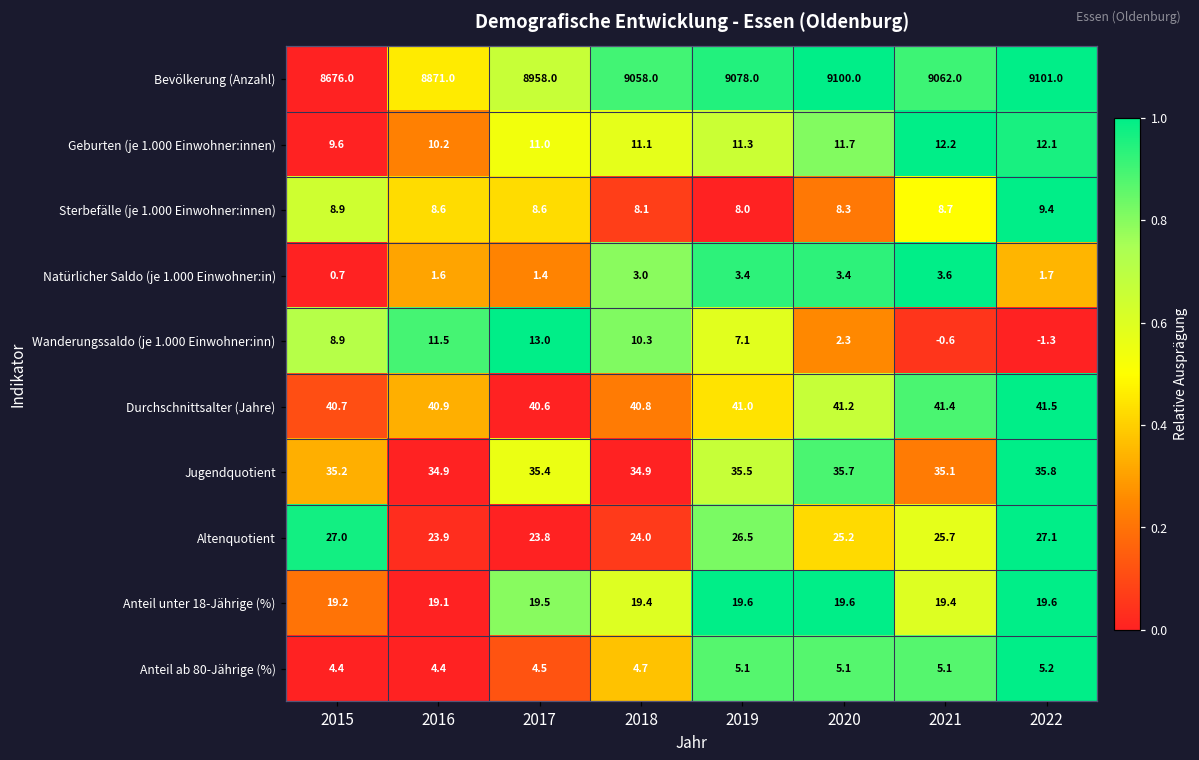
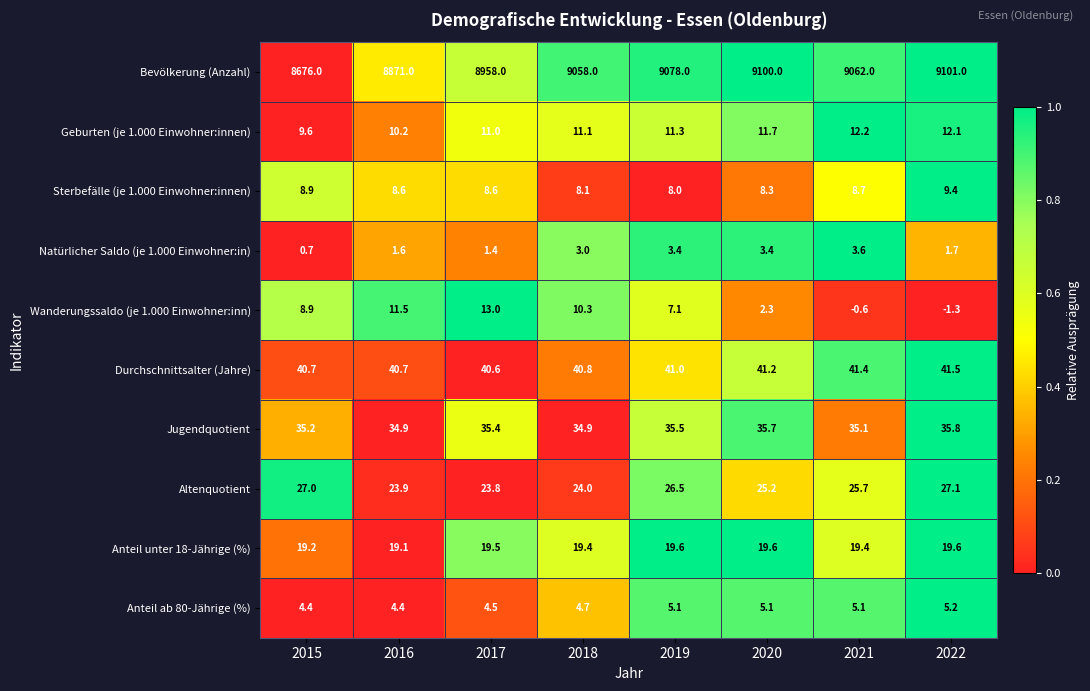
  {
    "Bevölkerung (Anzahl)": {
      "2015": 8676.0,
      "2016": 8871.0,
      "2017": 8958.0,
      "2018": 9058.0,
      "2019": 9078.0,
      "2020": 9100.0,
      "2021": 9062.0,
      "2022": 9101.0
    },
    "Geburten (je 1.000 Einwohner:innen)": {
      "2015": 9.6,
      "2016": 10.2,
      "2017": 11.0,
      "2018": 11.1,
      "2019": 11.3,
      "2020": 11.7,
      "2021": 12.2,
      "2022": 12.1
    },
    "Sterbefälle (je 1.000 Einwohner:innen)": {
      "2015": 8.9,
      "2016": 8.6,
      "2017": 8.6,
      "2018": 8.1,
      "2019": 8.0,
      "2020": 8.3,
      "2021": 8.7,
      "2022": 9.4
    },
    "Natürlicher Saldo (je 1.000 Einwohner:in)": {
      "2015": 0.7,
      "2016": 1.6,
      "2017": 1.4,
      "2018": 3.0,
      "2019": 3.4,
      "2020": 3.4,
      "2021": 3.6,
      "2022": 1.7
    },
    "Wanderungssaldo (je 1.000 Einwohner:inn)": {
      "2015": 8.9,
      "2016": 11.5,
      "2017": 13.0,
      "2018": 10.3,
      "2019": 7.1,
      "2020": 2.3,
      "2021": -0.6,
      "2022": -1.3
    },
    "Durchschnittsalter (Jahre)": {
      "2015": 40.7,
-     "2016": 40.9,
+     "2016": 40.7,
      "2017": 40.6,
      "2018": 40.8,
      "2019": 41.0,
      "2020": 41.2,
      "2021": 41.4,
      "2022": 41.5
    },
    "Jugendquotient": {
      "2015": 35.2,
      "2016": 34.9,
      "2017": 35.4,
      "2018": 34.9,
      "2019": 35.5,
      "2020": 35.7,
      "2021": 35.1,
      "2022": 35.8
    },
    "Altenquotient": {
      "2015": 27.0,
      "2016": 23.9,
      "2017": 23.8,
      "2018": 24.0,
      "2019": 26.5,
      "2020": 25.2,
      "2021": 25.7,
      "2022": 27.1
    },
    "Anteil unter 18-Jährige (%)": {
      "2015": 19.2,
      "2016": 19.1,
      "2017": 19.5,
      "2018": 19.4,
      "2019": 19.6,
      "2020": 19.6,
      "2021": 19.4,
      "2022": 19.6
    },
    "Anteil ab 80-Jährige (%)": {
      "2015": 4.4,
      "2016": 4.4,
      "2017": 4.5,
      "2018": 4.7,
      "2019": 5.1,
      "2020": 5.1,
      "2021": 5.1,
      "2022": 5.2
    }
  }
